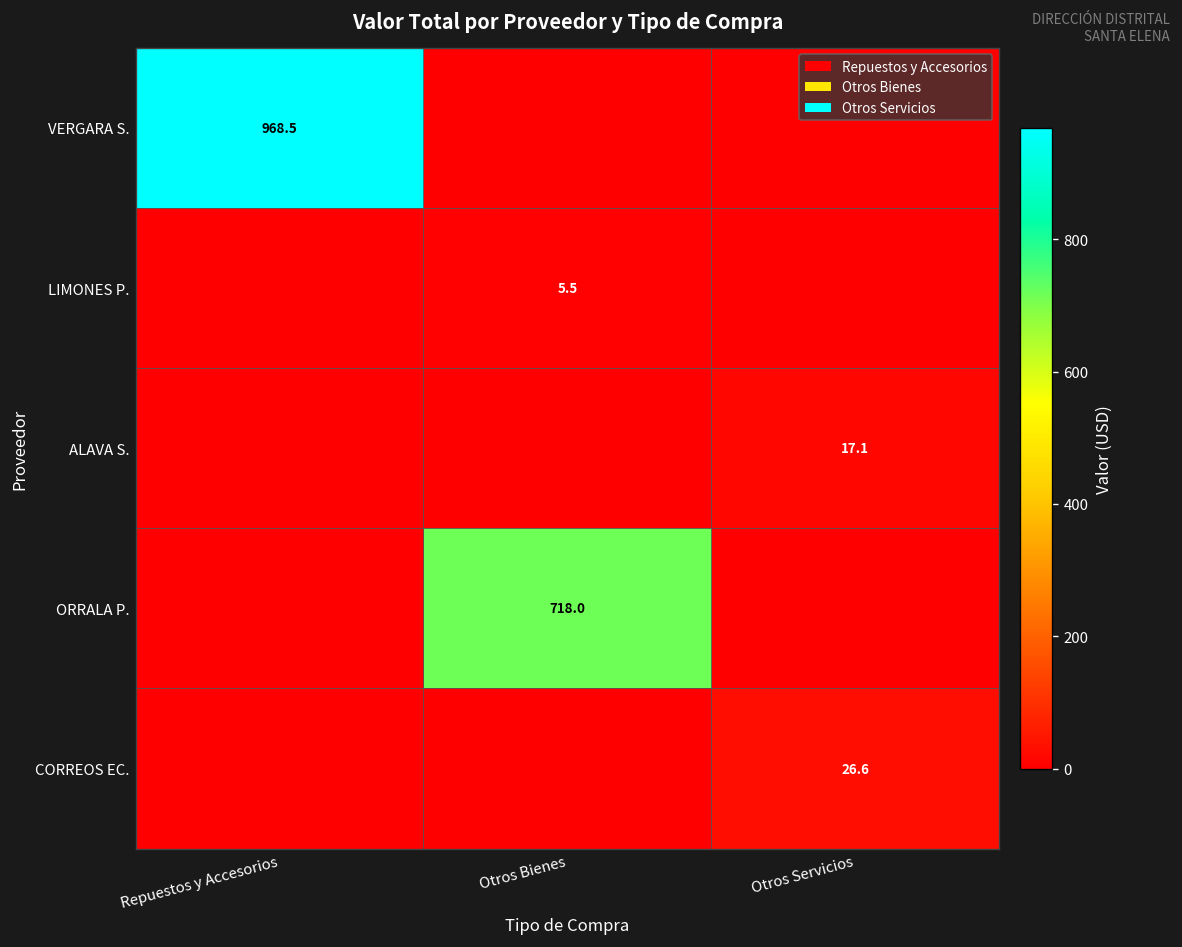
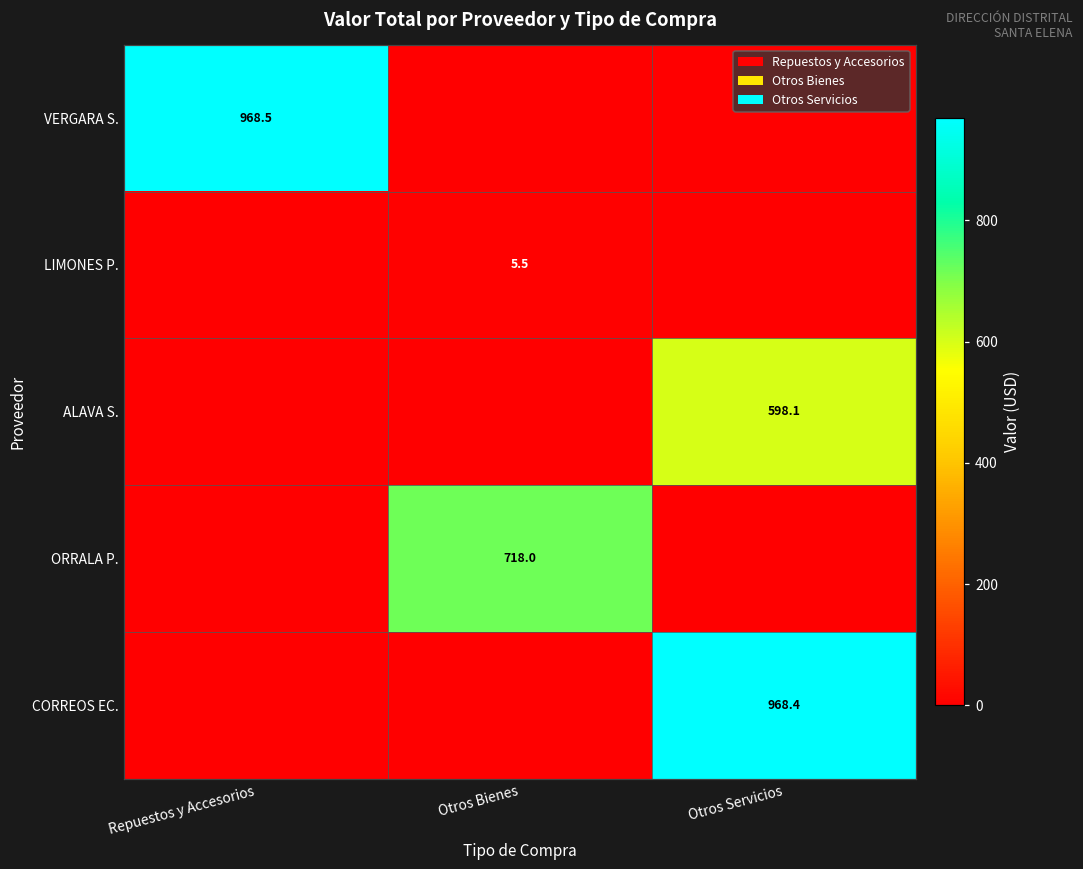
  {
    "VERGARA S.": {
      "Repuestos y Accesorios": 968.5
    },
    "LIMONES P.": {
      "Otros Bienes": 5.5
    },
    "ALAVA S.": {
-     "Otros Servicios": 17.1
+     "Otros Servicios": 598.1
    },
    "ORRALA P.": {
      "Otros Bienes": 718.0
    },
    "CORREOS EC.": {
-     "Otros Servicios": 26.6
+     "Otros Servicios": 968.4
    }
  }
